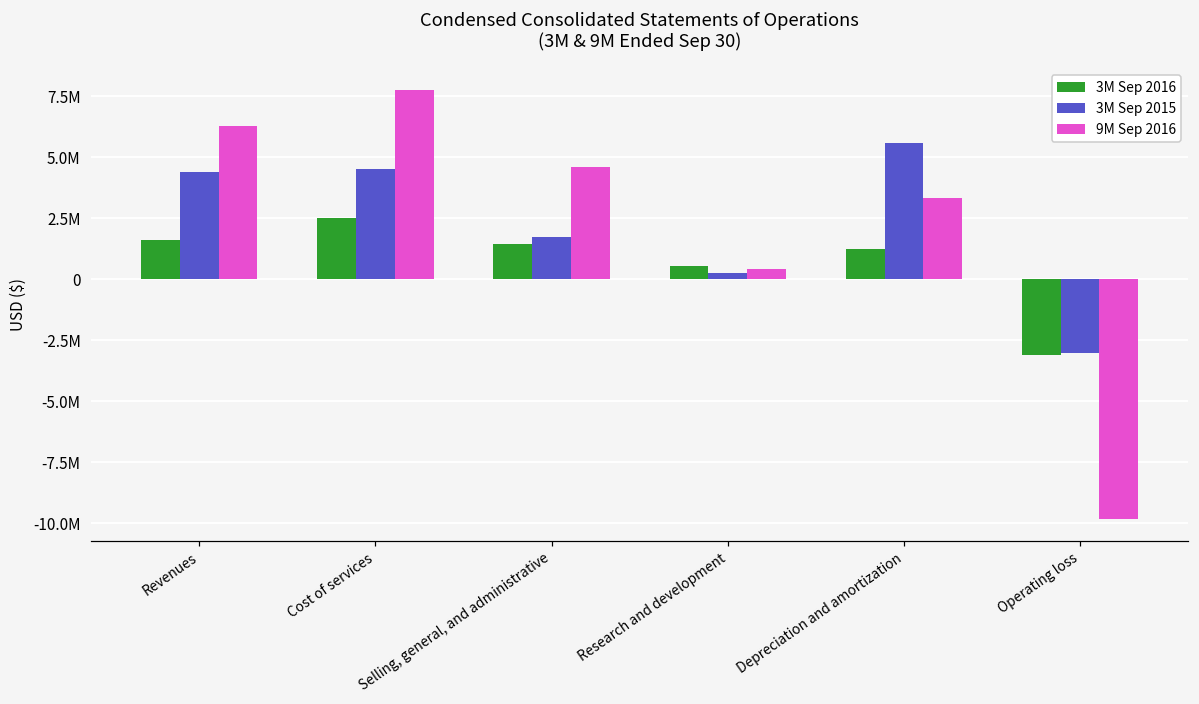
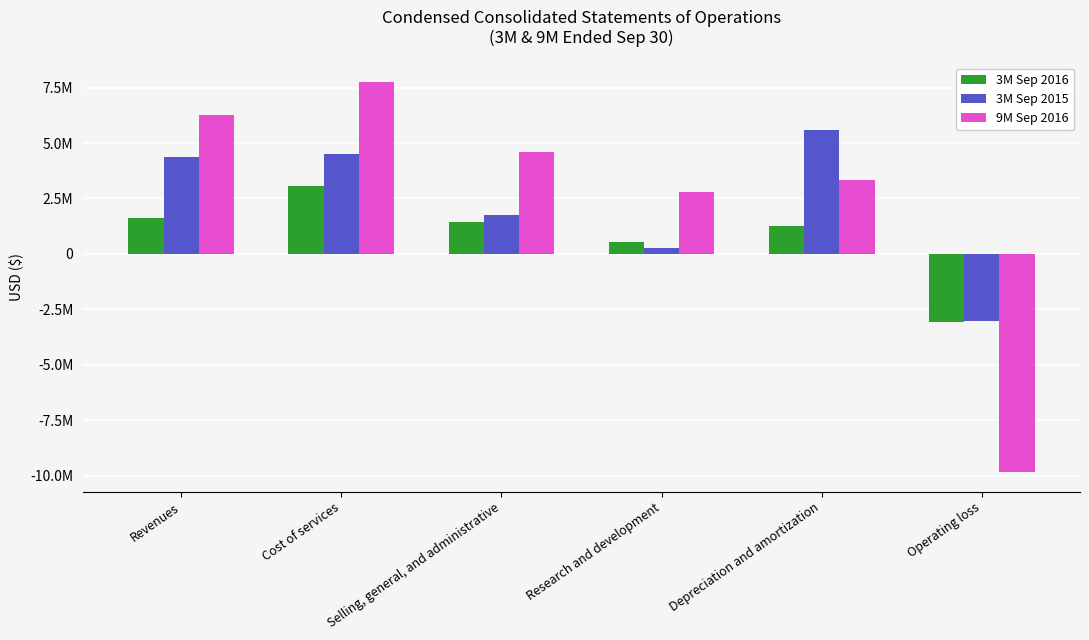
  {
    "3M Sep 2016": {
      "Revenues": 1600000,
-     "Cost of services": 2500000,
+     "Cost of services": 3100000,
      "Selling, general, and administrative": 1500000,
      "Research and development": 600000,
      "Depreciation and amortization": 1200000,
      "Operating loss": -3100000
    },
    "3M Sep 2015": {
      "Revenues": 4400000,
      "Cost of services": 4500000,
      "Selling, general, and administrative": 1700000,
      "Research and development": 300000,
      "Depreciation and amortization": 5600000,
      "Operating loss": -3000000
    },
    "9M Sep 2016": {
      "Revenues": 6300000,
      "Cost of services": 7800000,
      "Selling, general, and administrative": 4600000,
-     "Research and development": 400000,
+     "Research and development": 2800000,
      "Depreciation and amortization": 3400000,
      "Operating loss": -9800000
    }
  }
